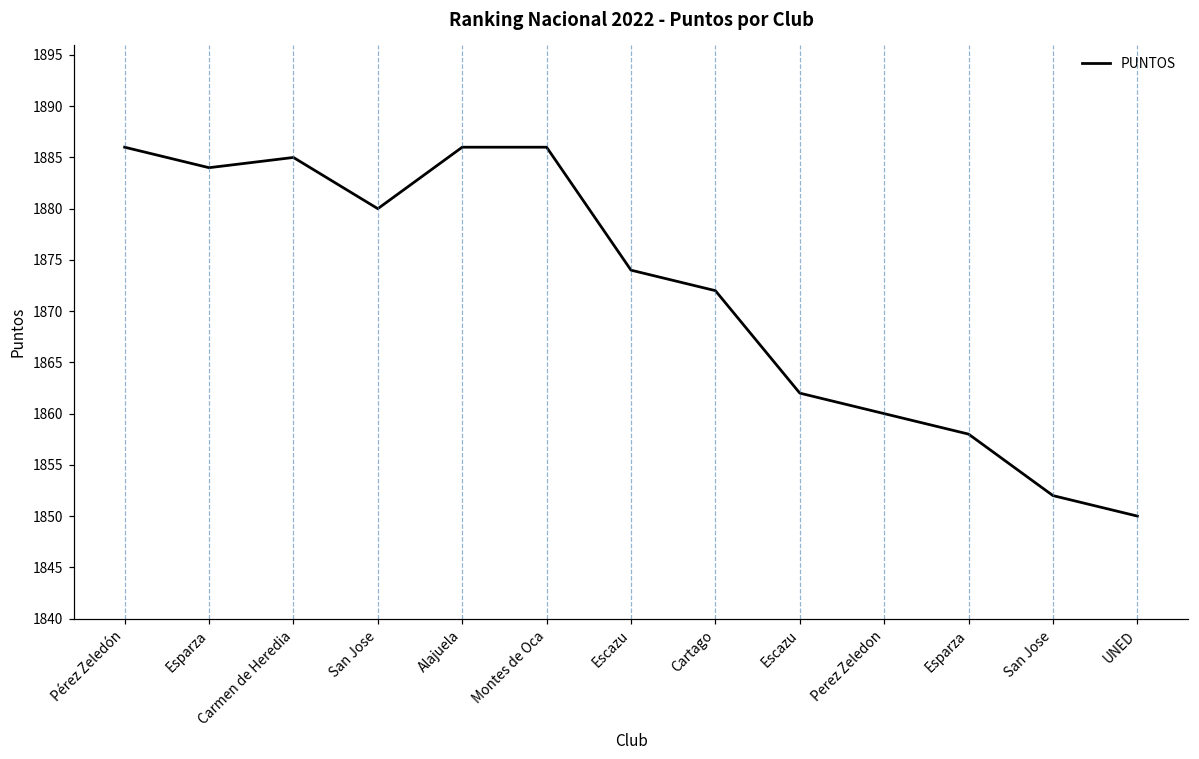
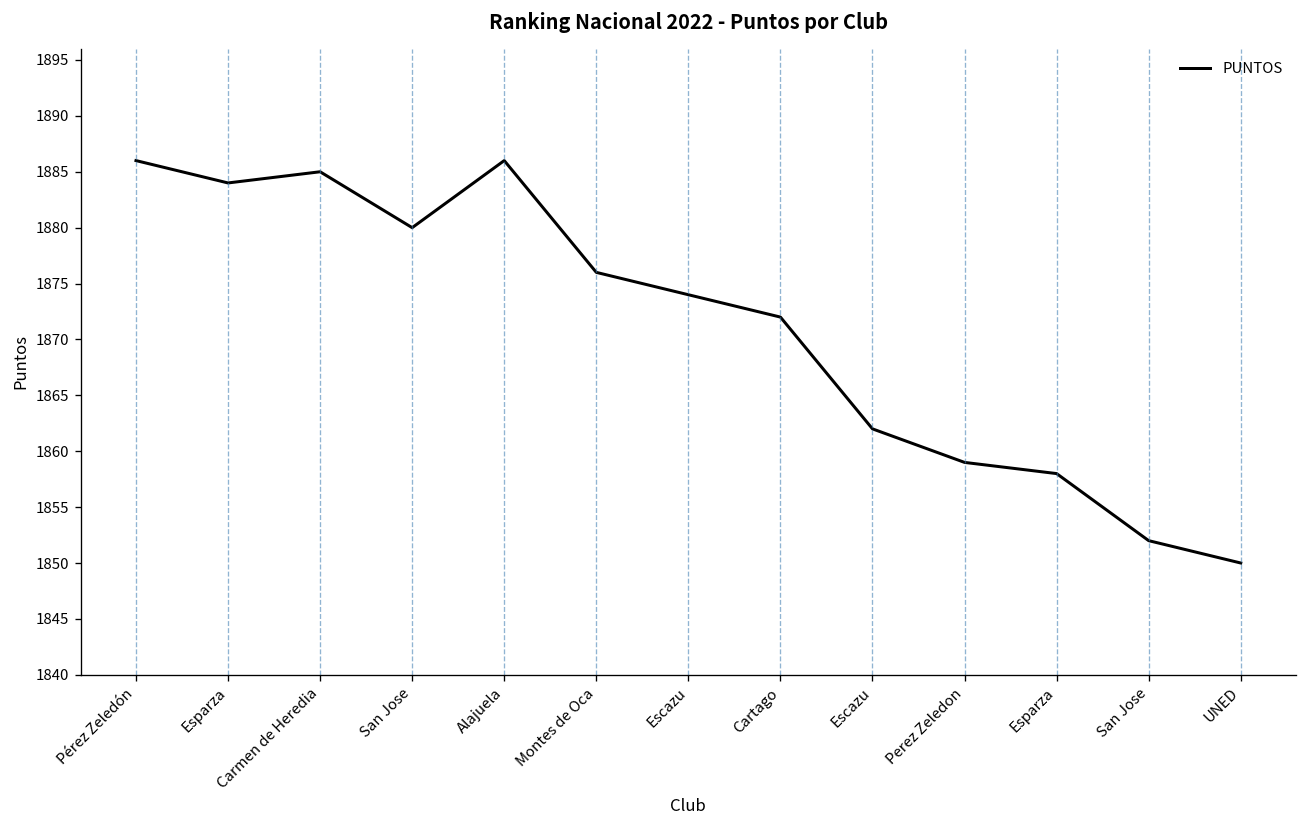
  {
    "Pérez Zeledón": 1886,
    "Carmen de Heredia": 1885,
    "Alajuela": 1886,
-   "Montes de Oca": 1886,
+   "Montes de Oca": 1876,
    "Cartago": 1872,
-   "Perez Zeledon": 1860,
+   "Perez Zeledon": 1859,
    "UNED": 1850
  }
